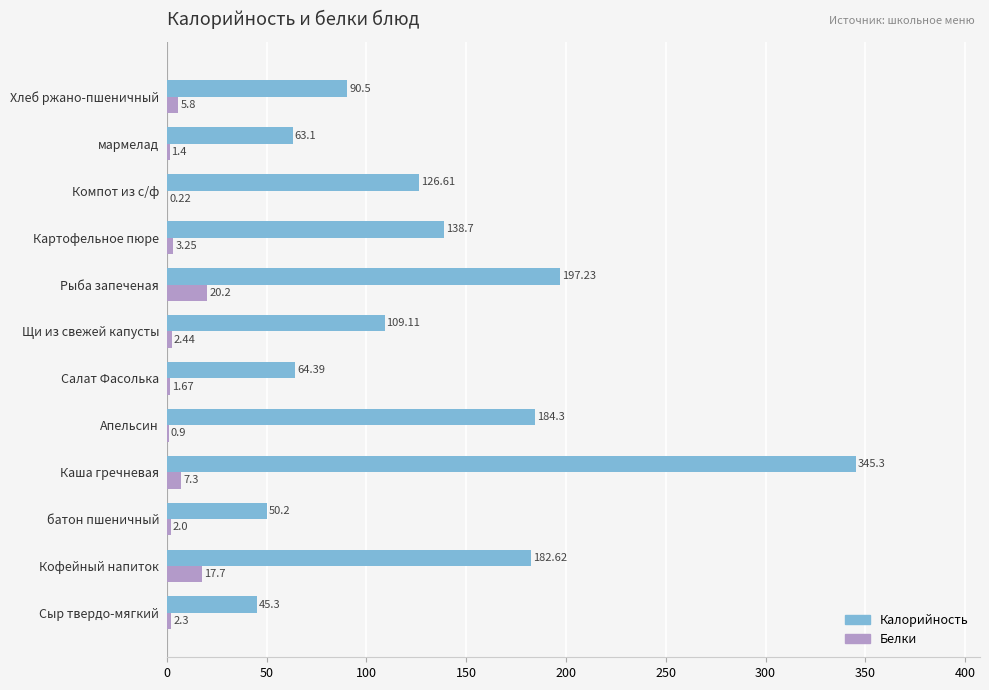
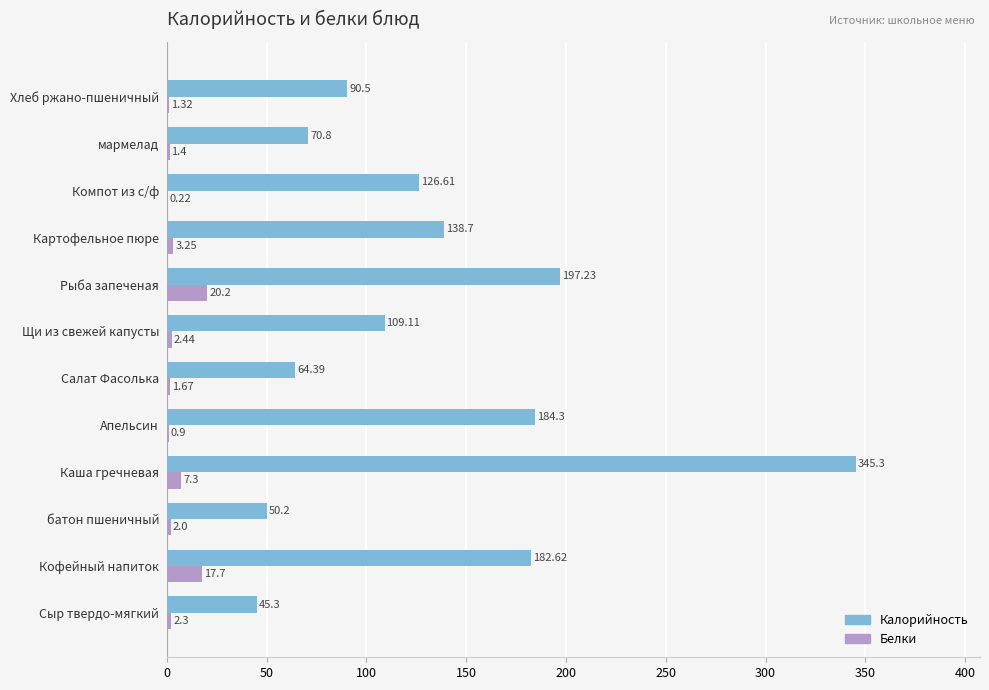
  {
    "Калорийность": {
      "Хлеб ржано-пшеничный": 90.5,
-     "мармелад": 63.1,
+     "мармелад": 70.8,
      "Компот из с/ф": 126.61,
      "Картофельное пюре": 138.7,
      "Рыба запеченая": 197.23,
      "Щи из свежей капусты": 109.11,
      "Салат Фасолька": 64.39,
      "Апельсин": 184.3,
      "Каша гречневая": 345.3,
      "батон пшеничный": 50.2,
      "Кофейный напиток": 182.62,
      "Сыр твердо-мягкий": 45.3
    },
    "Белки": {
-     "Хлеб ржано-пшеничный": 5.8,
+     "Хлеб ржано-пшеничный": 1.32,
      "мармелад": 1.4,
      "Компот из с/ф": 0.22,
      "Картофельное пюре": 3.25,
      "Рыба запеченая": 20.2,
      "Щи из свежей капусты": 2.44,
      "Салат Фасолька": 1.67,
      "Апельсин": 0.9,
      "Каша гречневая": 7.3,
      "батон пшеничный": 2.0,
      "Кофейный напиток": 17.7,
      "Сыр твердо-мягкий": 2.3
    }
  }
